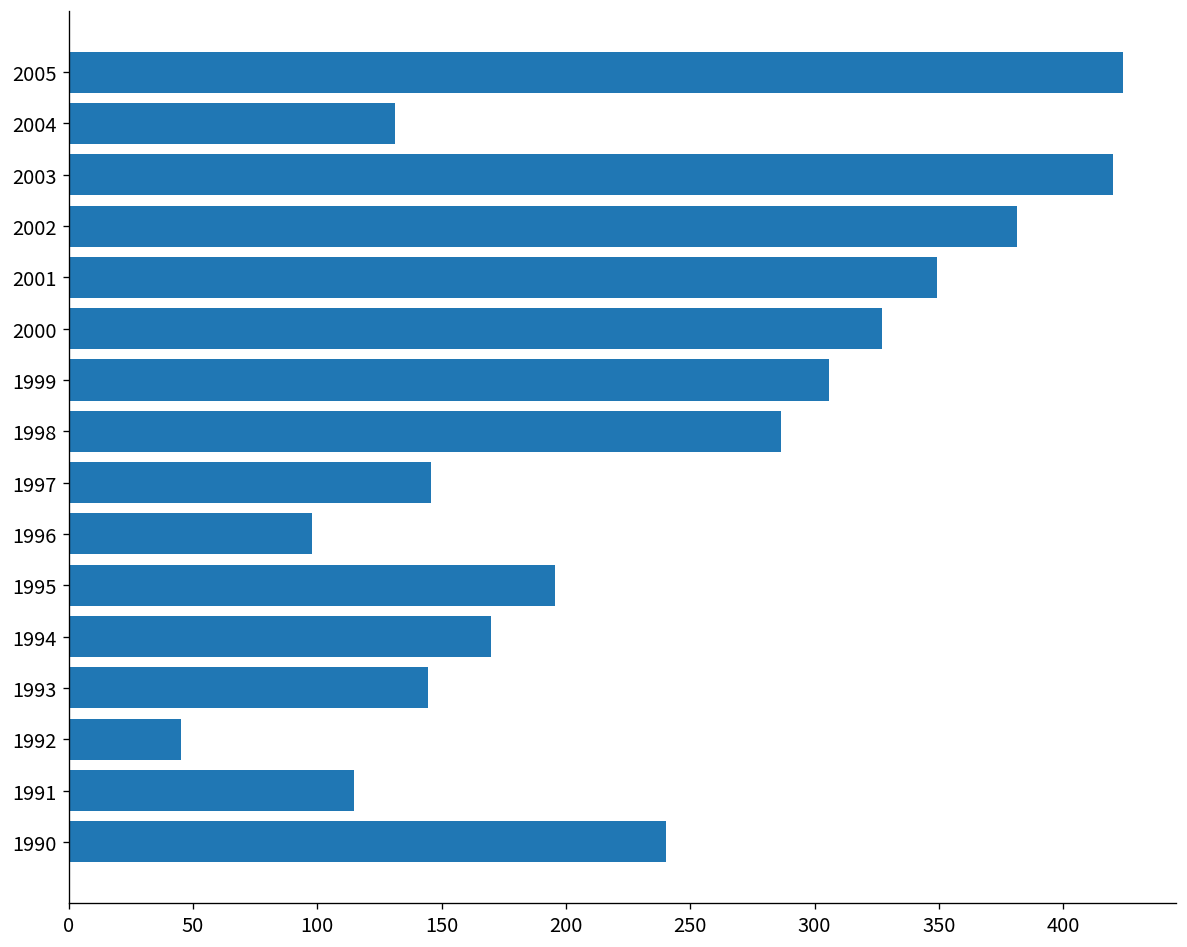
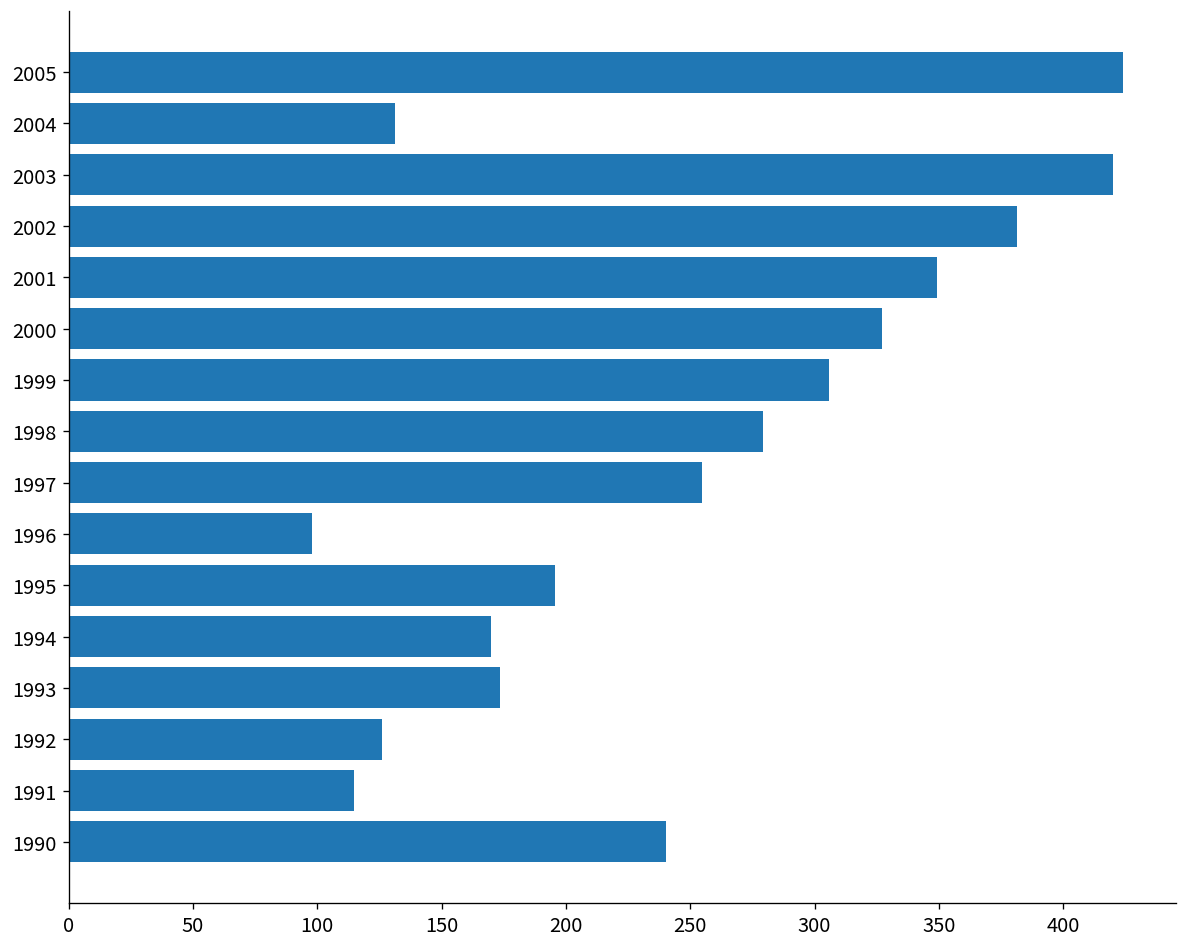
  {
    "2005": 424,
    "2004": 131,
    "2003": 420,
    "2002": 382,
    "2001": 349,
    "2000": 327,
    "1999": 306,
-   "1998": 286,
-   "1997": 146,
+   "1998": 279,
+   "1997": 255,
    "1996": 98,
    "1995": 196,
    "1994": 170,
-   "1993": 145,
-   "1992": 45,
+   "1993": 173,
+   "1992": 126,
    "1991": 115,
    "1990": 240
  }
